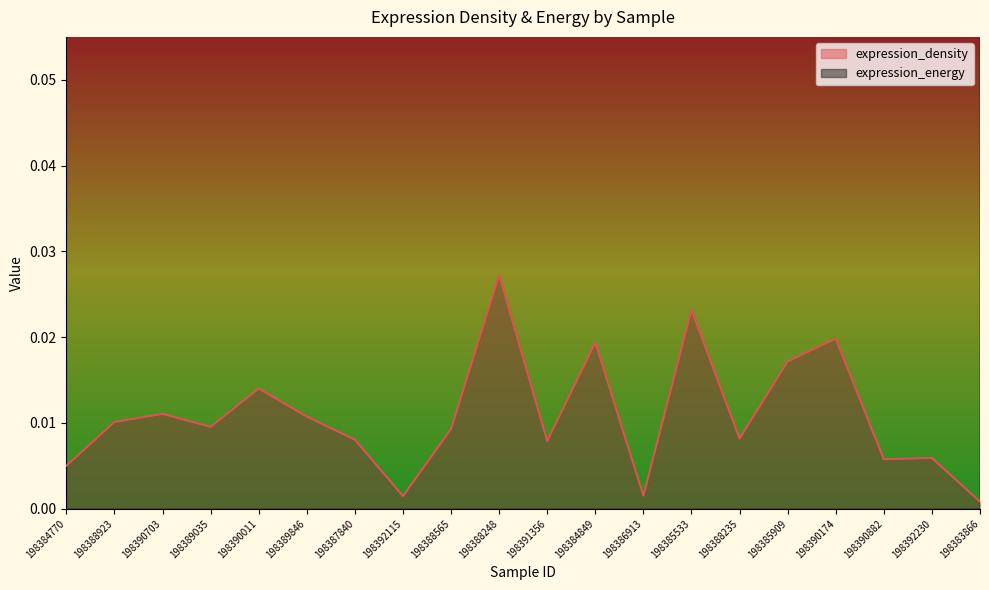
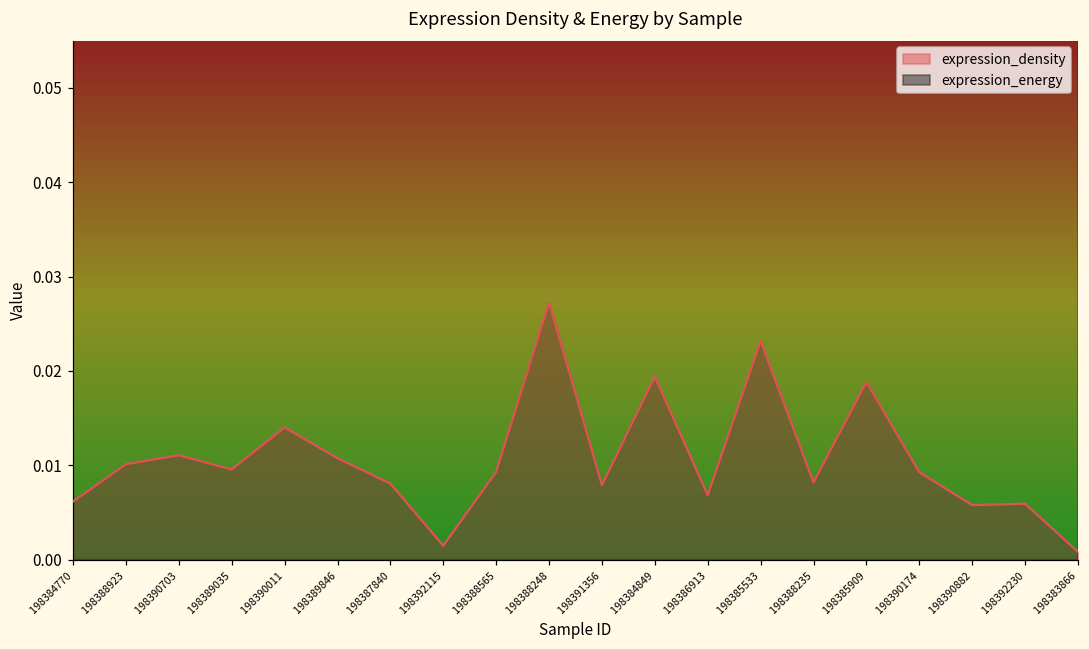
  {
    "expression_density": {
-     "198384770": 0.005,
+     "198384770": 0.006,
      "198388923": 0.010,
      "198390703": 0.011,
      "198389035": 0.010,
      "198390011": 0.014,
      "198389846": 0.011,
      "198387840": 0.008,
      "198392115": 0.001,
      "198388565": 0.009,
      "198388248": 0.027,
      "198391356": 0.008,
      "198384849": 0.019,
-     "198386913": 0.002,
+     "198386913": 0.007,
      "198385533": 0.023,
      "198388235": 0.008,
-     "198385909": 0.017,
-     "198390174": 0.020,
+     "198385909": 0.019,
+     "198390174": 0.009,
      "198390882": 0.006,
      "198392230": 0.006,
      "198383866": 0.001
    }
  }
